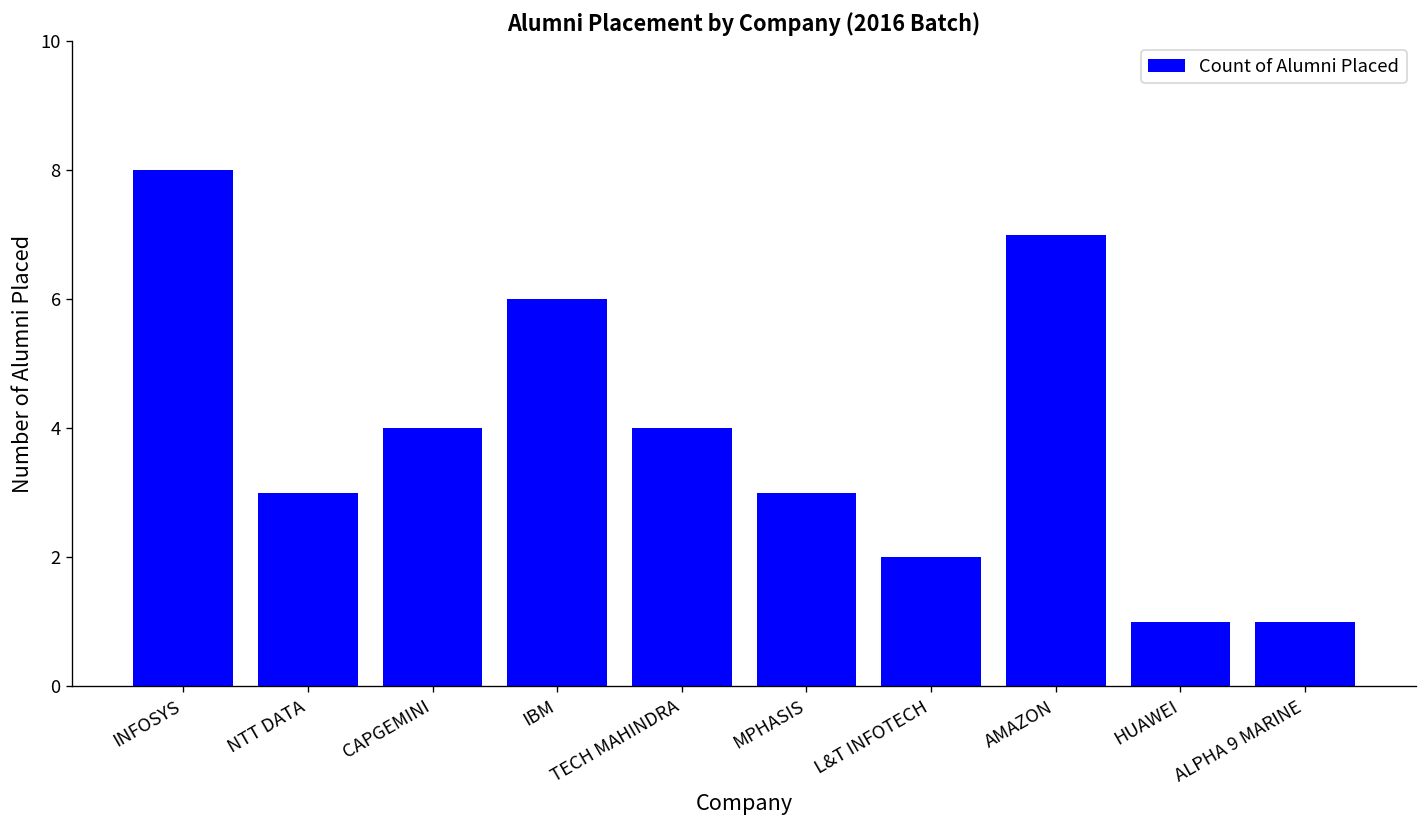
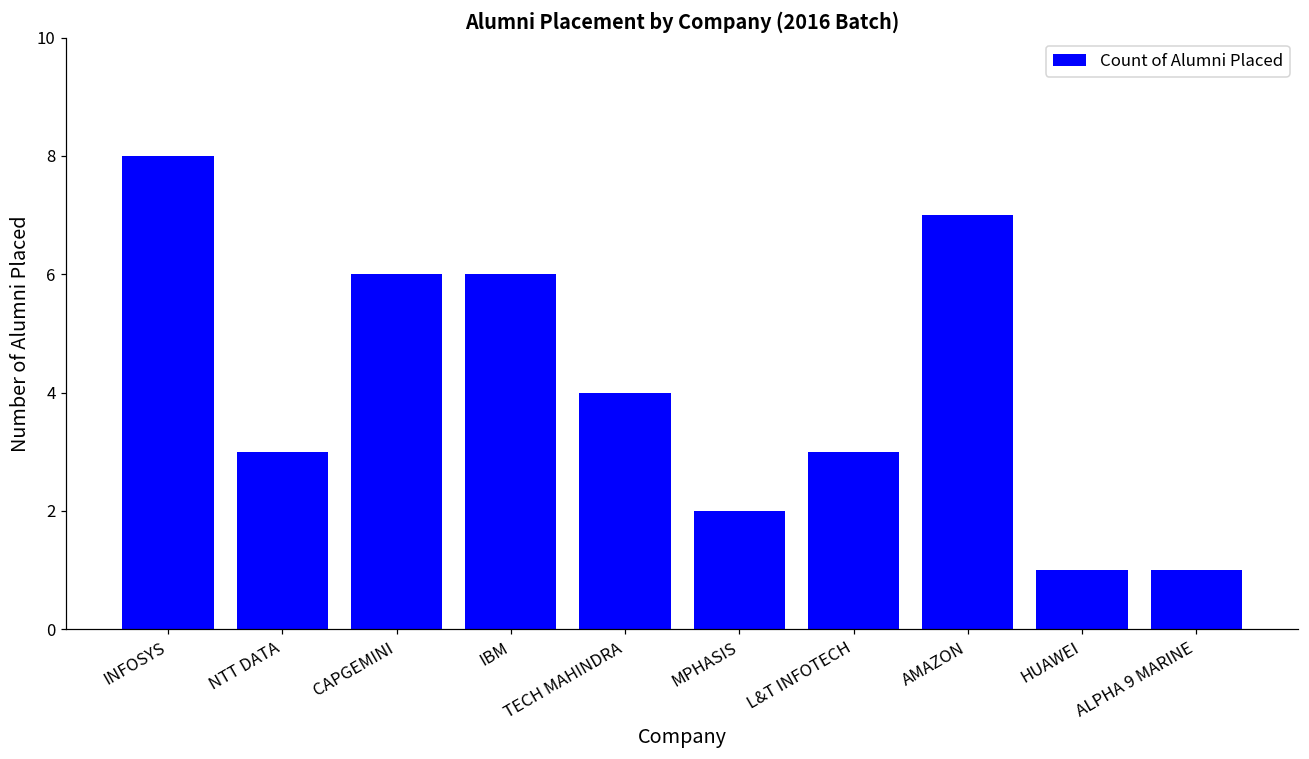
  {
    "INFOSYS": 8,
    "NTT DATA": 3,
-   "CAPGEMINI": 4,
+   "CAPGEMINI": 6,
    "IBM": 6,
    "TECH MAHINDRA": 4,
-   "MPHASIS": 3,
-   "L&T INFOTECH": 2,
+   "MPHASIS": 2,
+   "L&T INFOTECH": 3,
    "AMAZON": 7,
    "HUAWEI": 1,
    "ALPHA 9 MARINE": 1
  }
